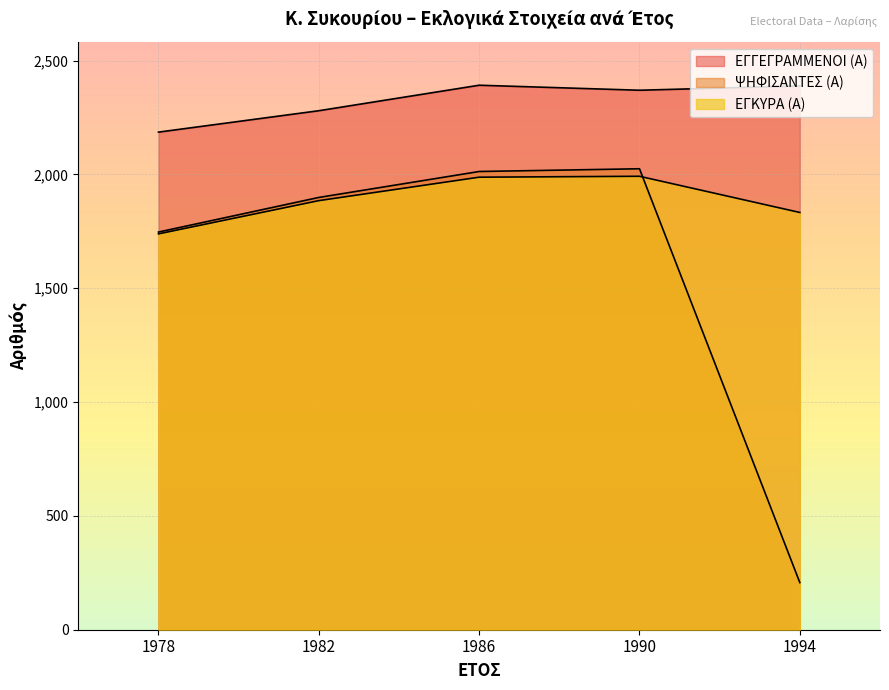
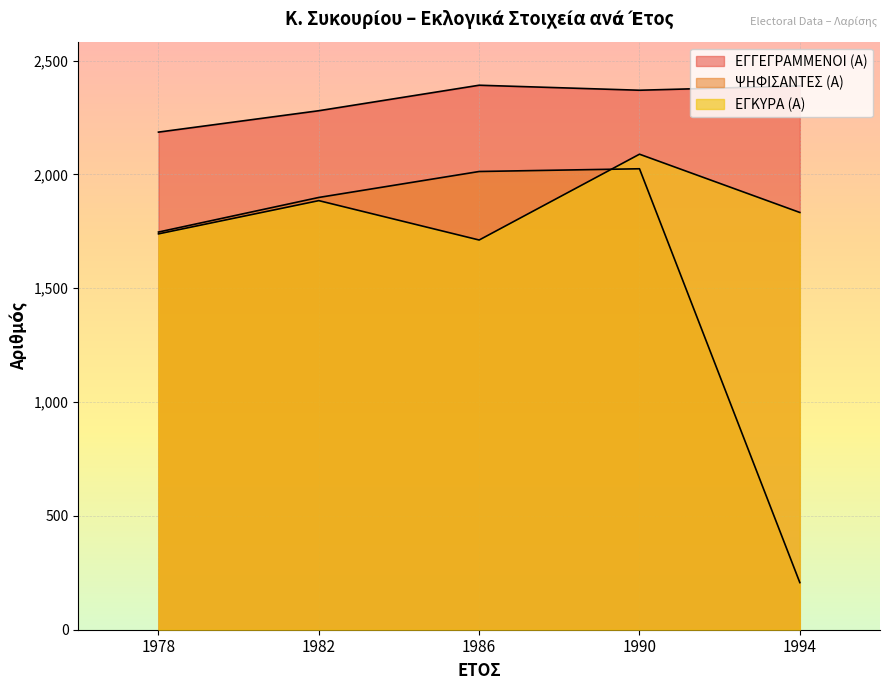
  {
    "ΕΓΚΥΡΑ (Α)": {
      "1982": "1,890",
-     "1986": "1,990",
-     "1990": "1,990",
+     "1986": "1,710",
+     "1990": "2,090",
      "1994": "1,830"
    }
  }
